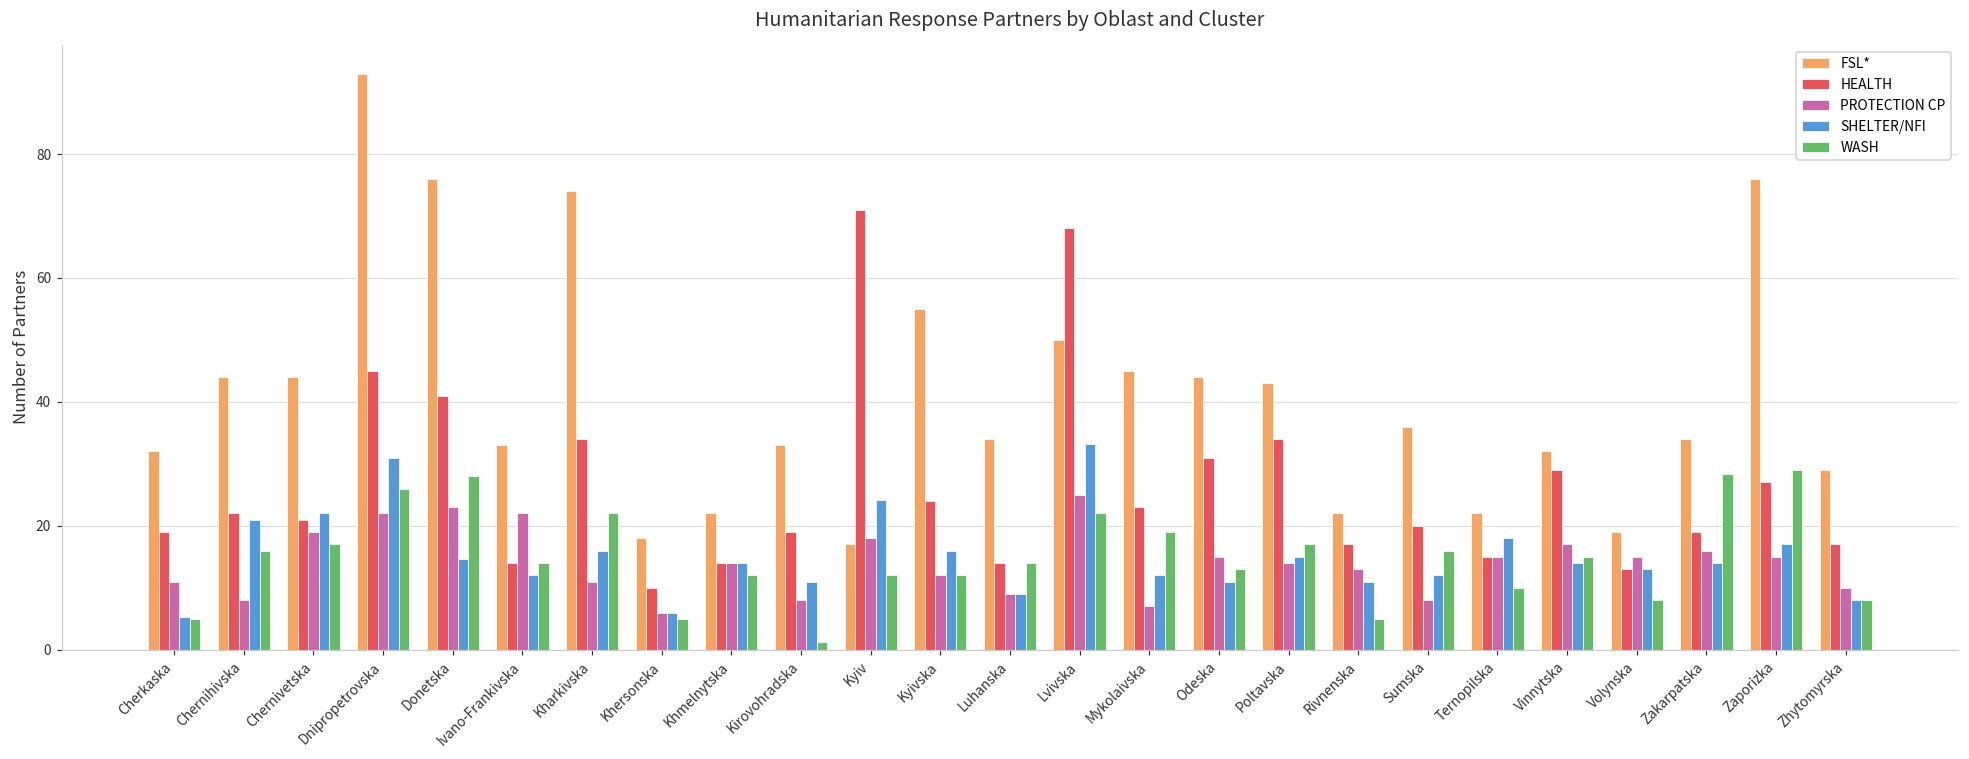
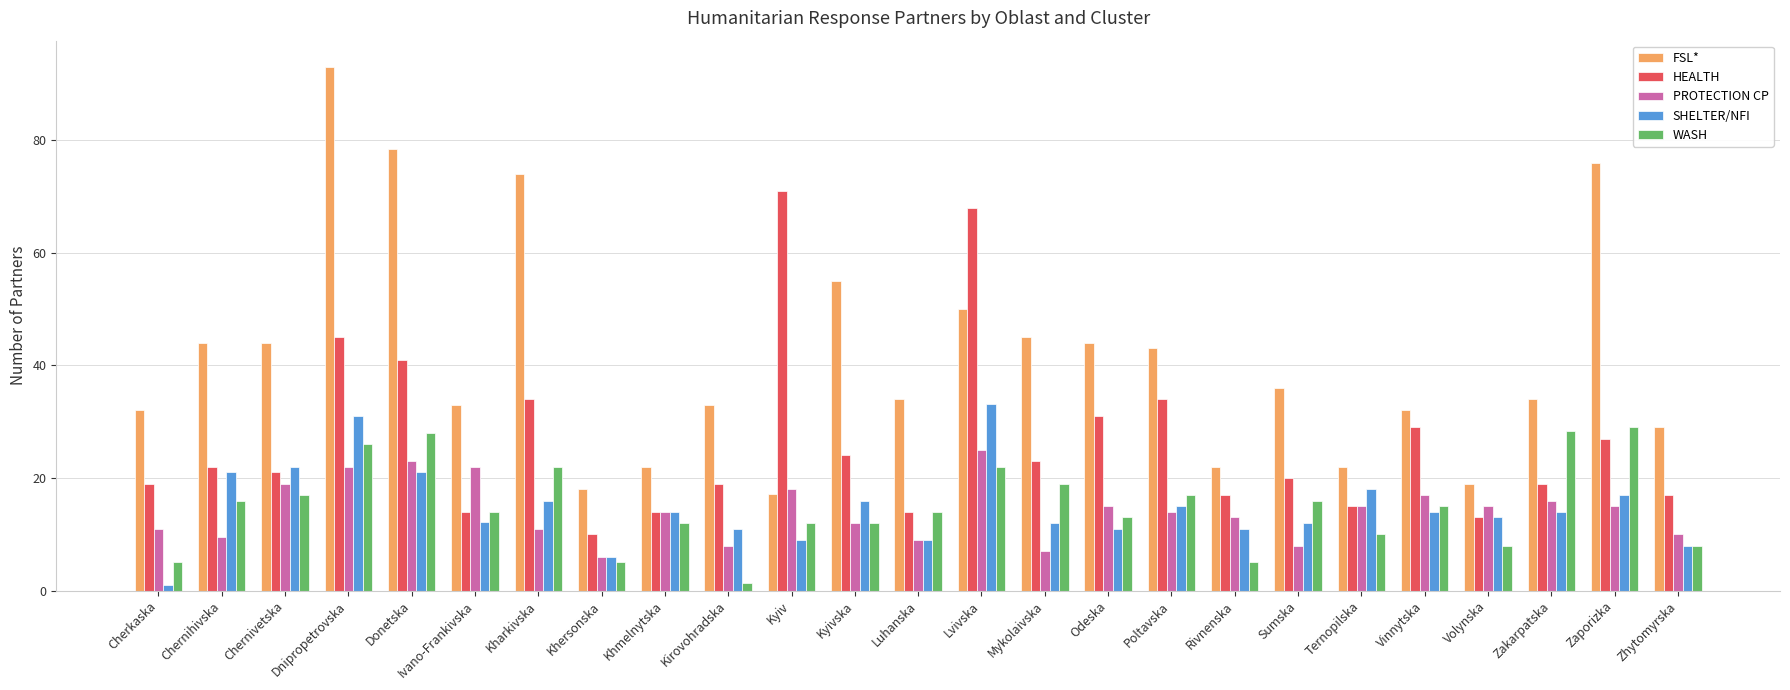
  {
    "FSL*": {
      "Cherkaska": 32,
      "Chernihivska": 44,
      "Chernivetska": 44,
      "Dnipropetrovska": 93,
-     "Donetska": 76,
+     "Donetska": 79,
      "Ivano-Frankivska": 33,
      "Kharkivska": 74,
      "Khersonska": 18,
      "Khmelnytska": 22,
      "Kirovohradska": 33,
      "Kyiv": 17,
      "Kyivska": 55,
      "Luhanska": 34,
      "Lvivska": 50,
      "Mykolaivska": 45,
      "Odeska": 44,
      "Poltavska": 43,
      "Rivnenska": 22,
      "Sumska": 36,
      "Ternopilska": 22,
      "Vinnytska": 32,
      "Volynska": 19,
      "Zakarpatska": 34,
      "Zaporizka": 76,
      "Zhytomyrska": 29
    },
    "HEALTH": {
      "Cherkaska": 19,
      "Chernihivska": 22,
      "Chernivetska": 21,
      "Dnipropetrovska": 45,
      "Donetska": 41,
      "Ivano-Frankivska": 14,
      "Kharkivska": 34,
      "Khersonska": 10,
      "Khmelnytska": 14,
      "Kirovohradska": 19,
      "Kyiv": 71,
      "Kyivska": 24,
      "Luhanska": 14,
      "Lvivska": 68,
      "Mykolaivska": 23,
      "Odeska": 31,
      "Poltavska": 34,
      "Rivnenska": 17,
      "Sumska": 20,
      "Ternopilska": 15,
      "Vinnytska": 29,
      "Volynska": 13,
      "Zakarpatska": 19,
      "Zaporizka": 27,
      "Zhytomyrska": 17
    },
    "PROTECTION CP": {
      "Cherkaska": 11,
-     "Chernihivska": 8,
+     "Chernihivska": 10,
      "Chernivetska": 19,
      "Dnipropetrovska": 22,
      "Donetska": 23,
      "Ivano-Frankivska": 22,
      "Kharkivska": 11,
      "Khersonska": 6,
      "Khmelnytska": 14,
      "Kirovohradska": 8,
      "Kyiv": 18,
      "Kyivska": 12,
      "Luhanska": 9,
      "Lvivska": 25,
      "Mykolaivska": 7,
      "Odeska": 15,
      "Poltavska": 14,
      "Rivnenska": 13,
      "Sumska": 8,
      "Ternopilska": 15,
      "Vinnytska": 17,
      "Volynska": 15,
      "Zakarpatska": 16,
      "Zaporizka": 15,
      "Zhytomyrska": 10
    },
    "SHELTER/NFI": {
-     "Cherkaska": 5,
+     "Cherkaska": 1,
      "Chernihivska": 21,
      "Chernivetska": 22,
      "Dnipropetrovska": 31,
-     "Donetska": 15,
+     "Donetska": 21,
      "Ivano-Frankivska": 12,
      "Kharkivska": 16,
      "Khersonska": 6,
      "Khmelnytska": 14,
      "Kirovohradska": 11,
-     "Kyiv": 24,
+     "Kyiv": 9,
      "Kyivska": 16,
      "Luhanska": 9,
      "Lvivska": 33,
      "Mykolaivska": 12,
      "Odeska": 11,
      "Poltavska": 15,
      "Rivnenska": 11,
      "Sumska": 12,
      "Ternopilska": 18,
      "Vinnytska": 14,
      "Volynska": 13,
      "Zakarpatska": 14,
      "Zaporizka": 17,
      "Zhytomyrska": 8
    },
    "WASH": {
      "Cherkaska": 5,
      "Chernihivska": 16,
      "Chernivetska": 17,
      "Dnipropetrovska": 26,
      "Donetska": 28,
      "Ivano-Frankivska": 14,
      "Kharkivska": 22,
      "Khersonska": 5,
      "Khmelnytska": 12,
      "Kirovohradska": 1,
      "Kyiv": 12,
      "Kyivska": 12,
      "Luhanska": 14,
      "Lvivska": 22,
      "Mykolaivska": 19,
      "Odeska": 13,
      "Poltavska": 17,
      "Rivnenska": 5,
      "Sumska": 16,
      "Ternopilska": 10,
      "Vinnytska": 15,
      "Volynska": 8,
      "Zakarpatska": 28,
      "Zaporizka": 29,
      "Zhytomyrska": 8
    }
  }
